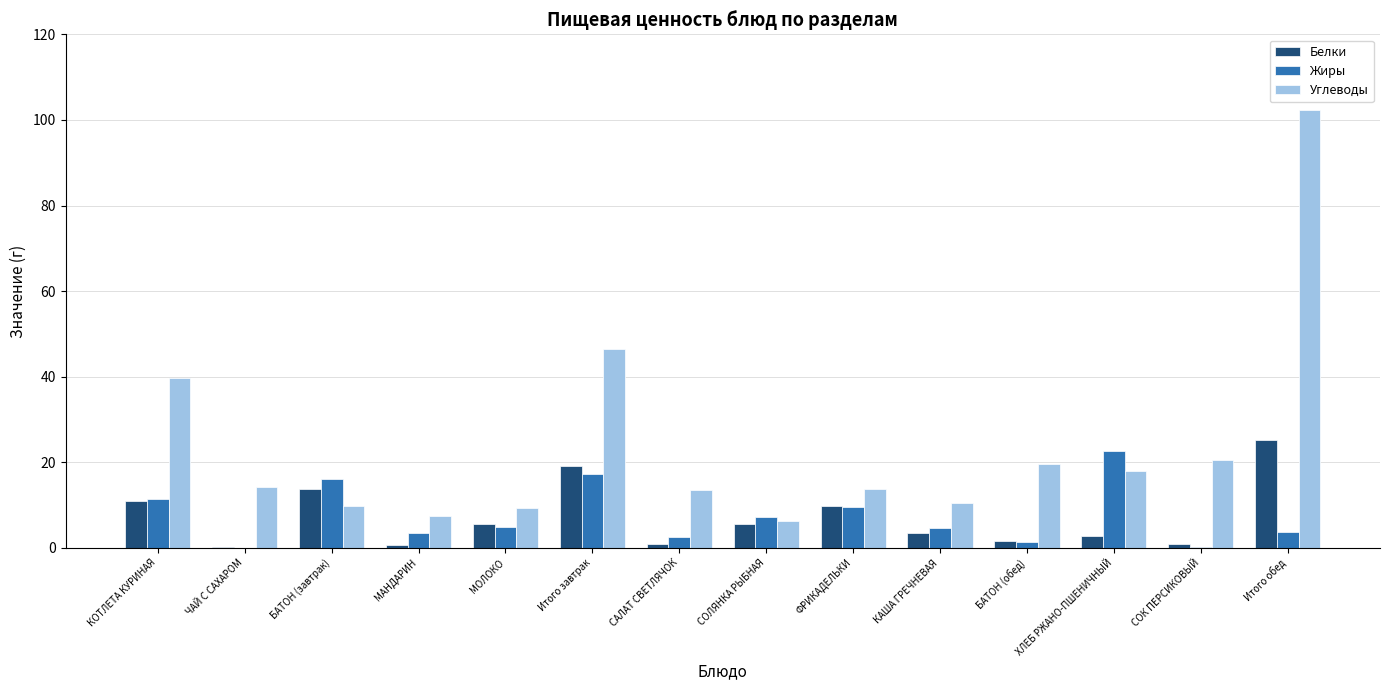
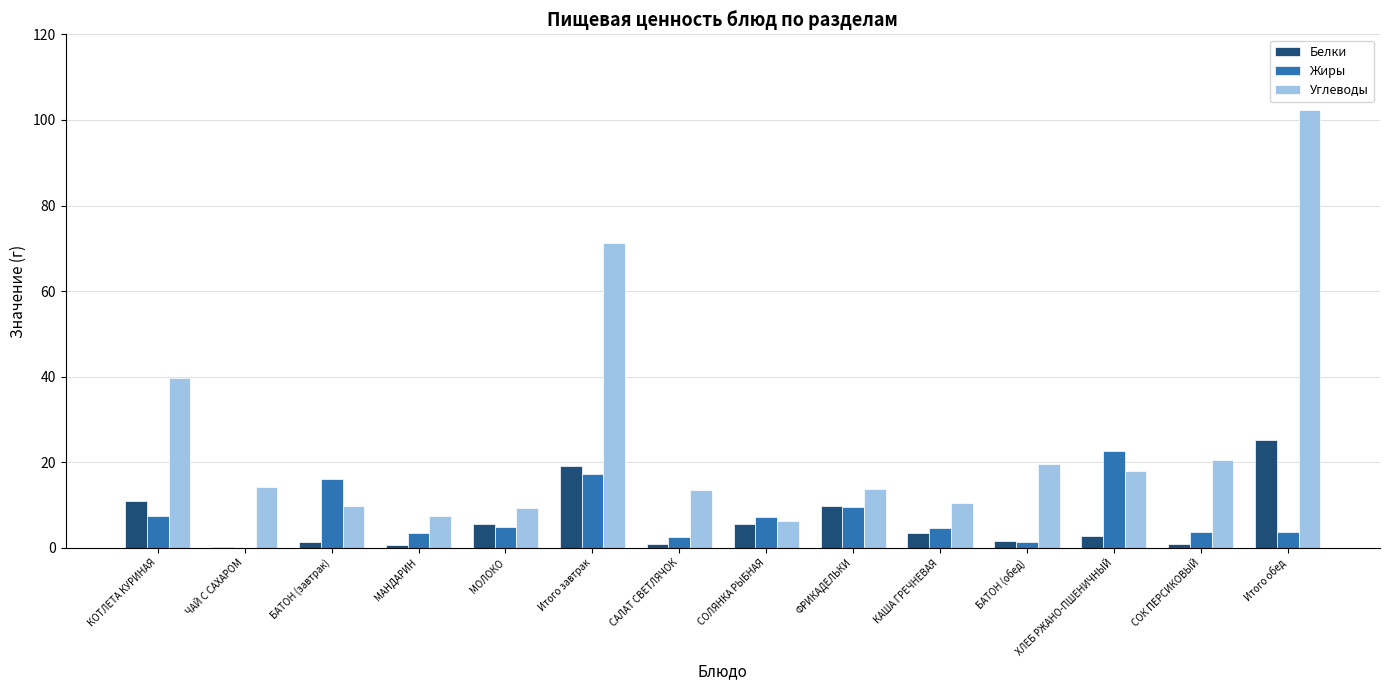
  {
    "Белки": {
      "КОТЛЕТА КУРИНАЯ": 11,
-     "БАТОН (завтрак)": 14,
+     "БАТОН (завтрак)": 1,
      "МАНДАРИН": 1,
      "МОЛОКО": 6,
      "Итого завтрак": 19,
      "САЛАТ СВЕТЛЯЧОК": 1,
      "СОЛЯНКА РЫБНАЯ": 6,
      "ФРИКАДЕЛЬКИ": 10,
      "КАША ГРЕЧНЕВАЯ": 4,
      "БАТОН (обед)": 2,
      "ХЛЕБ РЖАНО-ПШЕНИЧНЫЙ": 3,
      "СОК ПЕРСИКОВЫЙ": 1,
      "Итого обед": 25
    },
    "Жиры": {
-     "КОТЛЕТА КУРИНАЯ": 11,
+     "КОТЛЕТА КУРИНАЯ": 7,
      "БАТОН (завтрак)": 16,
      "МАНДАРИН": 4,
      "МОЛОКО": 5,
      "Итого завтрак": 17,
      "САЛАТ СВЕТЛЯЧОК": 2,
      "СОЛЯНКА РЫБНАЯ": 7,
      "ФРИКАДЕЛЬКИ": 10,
      "КАША ГРЕЧНЕВАЯ": 5,
      "БАТОН (обед)": 1,
      "ХЛЕБ РЖАНО-ПШЕНИЧНЫЙ": 23,
-     "СОК ПЕРСИКОВЫЙ": 0,
+     "СОК ПЕРСИКОВЫЙ": 4,
      "Итого обед": 4
    },
    "Углеводы": {
      "КОТЛЕТА КУРИНАЯ": 40,
      "ЧАЙ С САХАРОМ": 14,
      "БАТОН (завтрак)": 10,
      "МАНДАРИН": 8,
      "МОЛОКО": 9,
-     "Итого завтрак": 46,
+     "Итого завтрак": 71,
      "САЛАТ СВЕТЛЯЧОК": 14,
      "СОЛЯНКА РЫБНАЯ": 6,
      "ФРИКАДЕЛЬКИ": 14,
      "КАША ГРЕЧНЕВАЯ": 10,
      "БАТОН (обед)": 20,
      "ХЛЕБ РЖАНО-ПШЕНИЧНЫЙ": 18,
      "СОК ПЕРСИКОВЫЙ": 21,
      "Итого обед": 102
    }
  }
